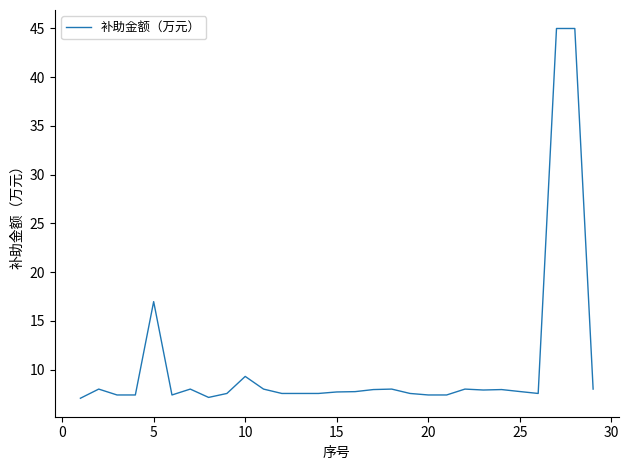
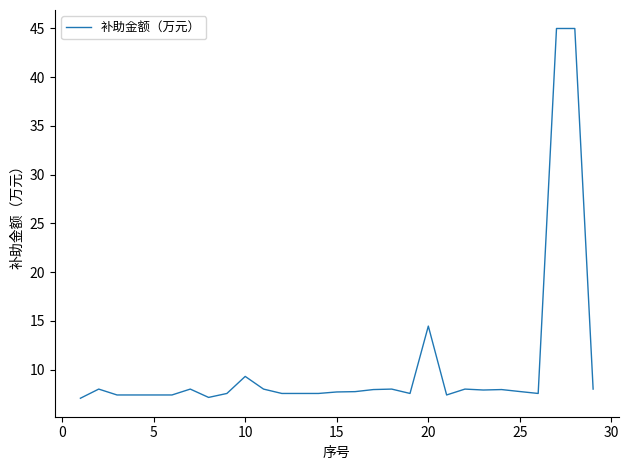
  {
-   "5": 17,
+   "5": 7,
    "10": 9,
    "15": 8,
-   "20": 7,
+   "20": 14,
    "25": 8
  }
